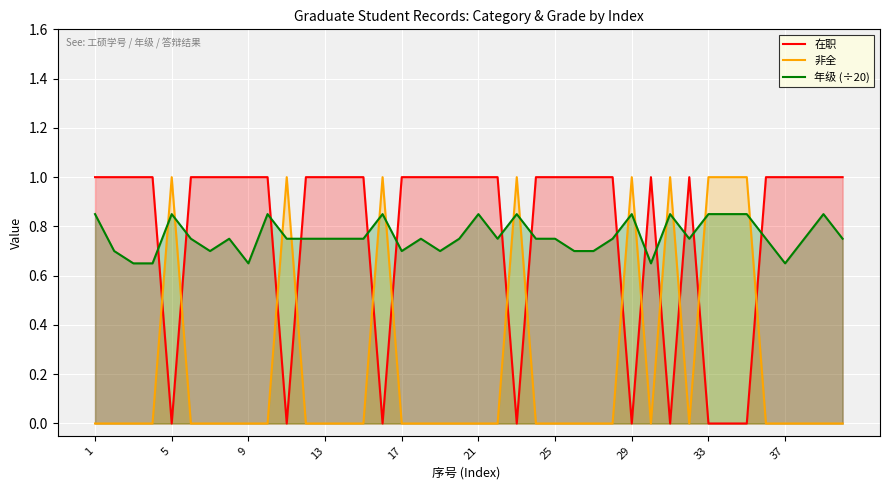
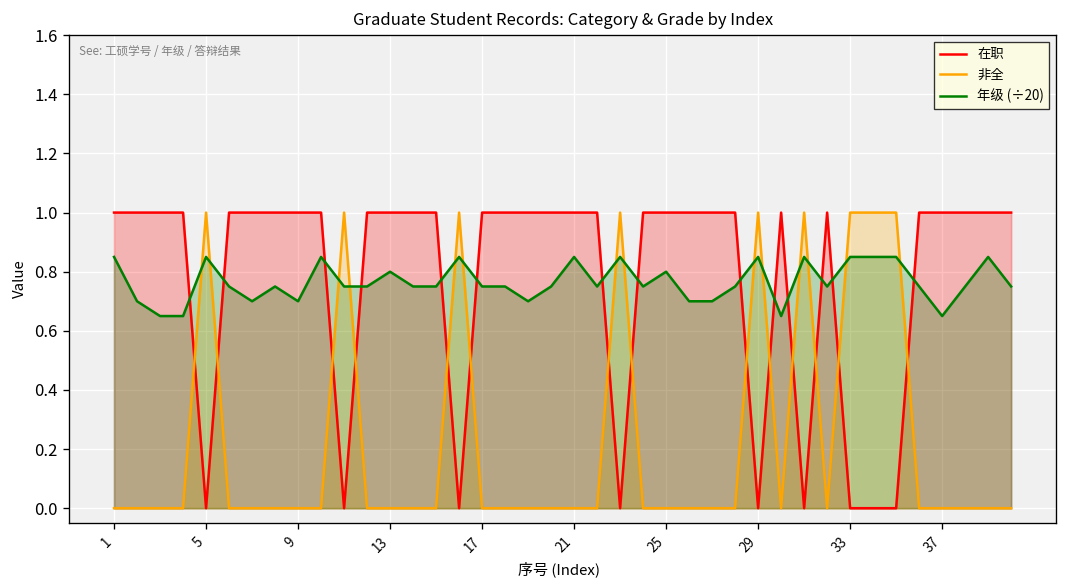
  {
    "在职": {
      "1": 1.00,
      "5": 0.00,
      "9": 1.00,
      "13": 1.00,
      "17": 1.00,
      "21": 1.00,
      "25": 1.00,
      "29": 0.00,
      "33": 0.00,
      "37": 1.00
    },
    "非全": {
      "1": 0.00,
      "5": 1.00,
      "9": 0.00,
      "13": 0.00,
      "17": 0.00,
      "21": 0.00,
      "25": 0.00,
      "29": 1.00,
      "33": 1.00,
      "37": 0.00
    },
    "年级 (÷20)": {
      "1": 0.85,
      "5": 0.85,
-     "9": 0.65,
-     "13": 0.75,
-     "17": 0.70,
+     "9": 0.70,
+     "13": 0.80,
+     "17": 0.75,
      "21": 0.85,
-     "25": 0.75,
+     "25": 0.80,
      "29": 0.85,
      "33": 0.85,
      "37": 0.65
    }
  }
